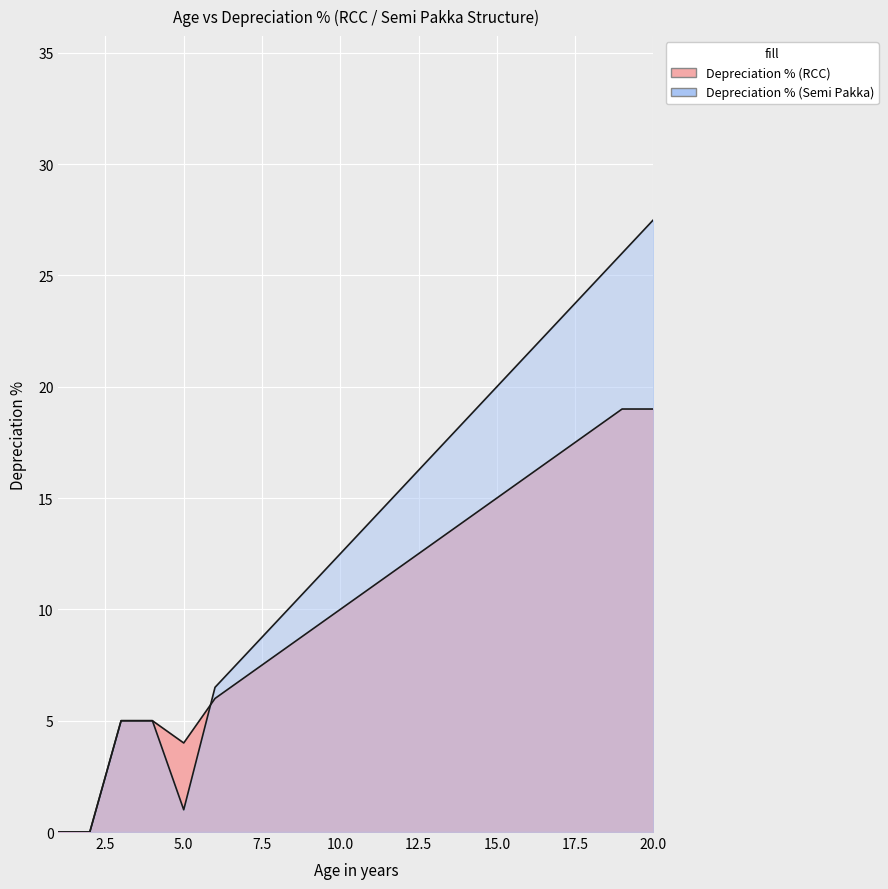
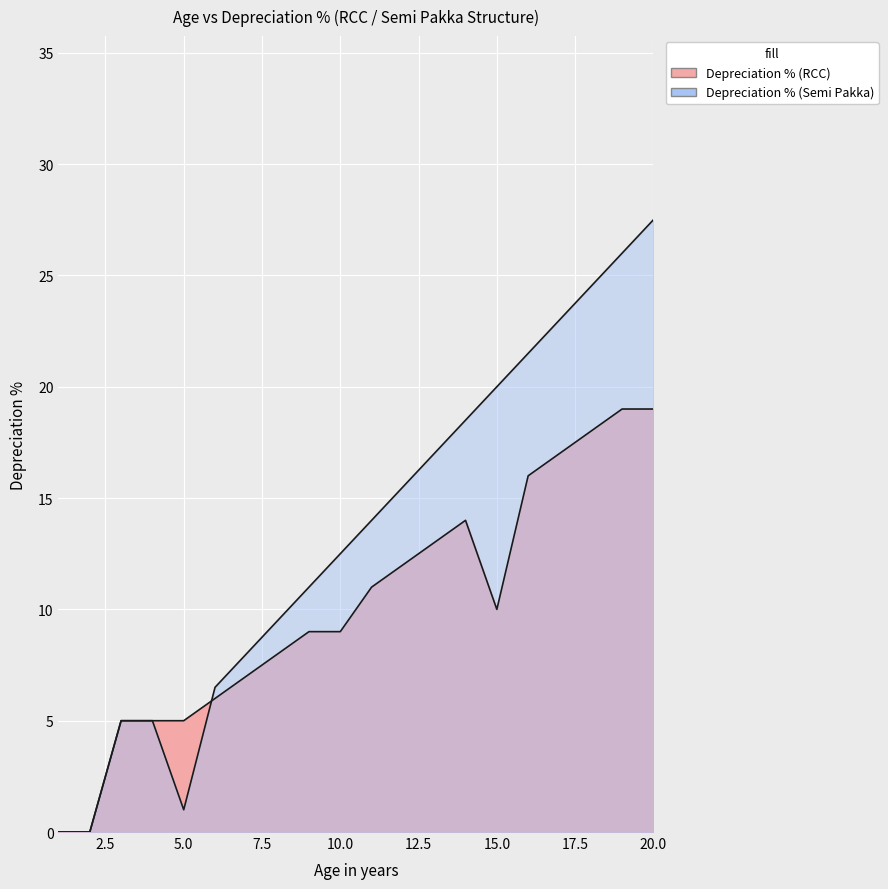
  {
    "Depreciation % (RCC)": {
-     "5.0": 4,
-     "10.0": 10,
-     "15.0": 15,
+     "5.0": 5,
+     "10.0": 9,
+     "15.0": 10,
      "20.0": 19
    },
    "Depreciation % (Semi Pakka)": {
      "5.0": 1,
      "10.0": 12.5,
      "15.0": 20,
      "20.0": 27.5
    }
  }
